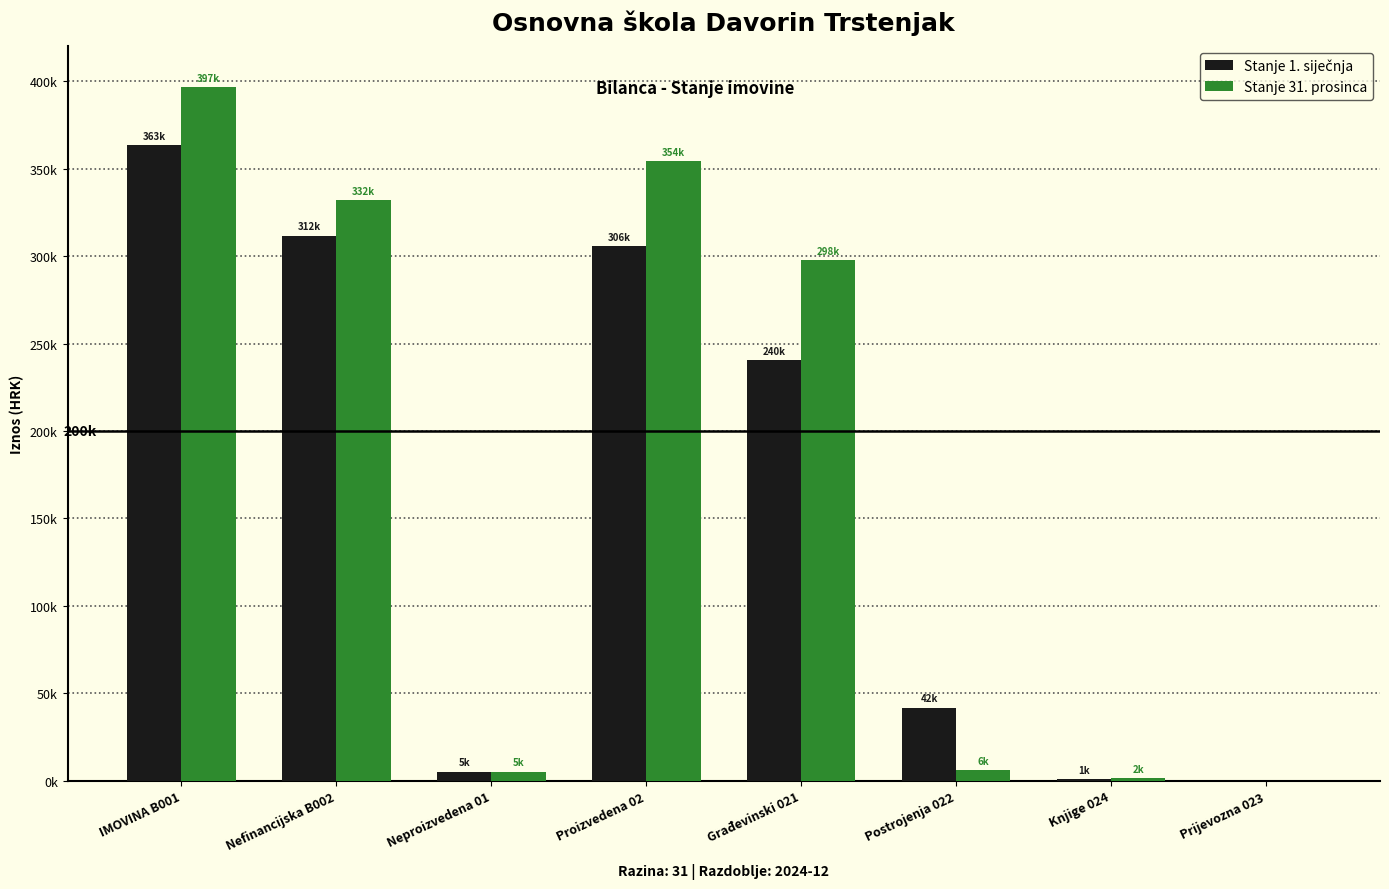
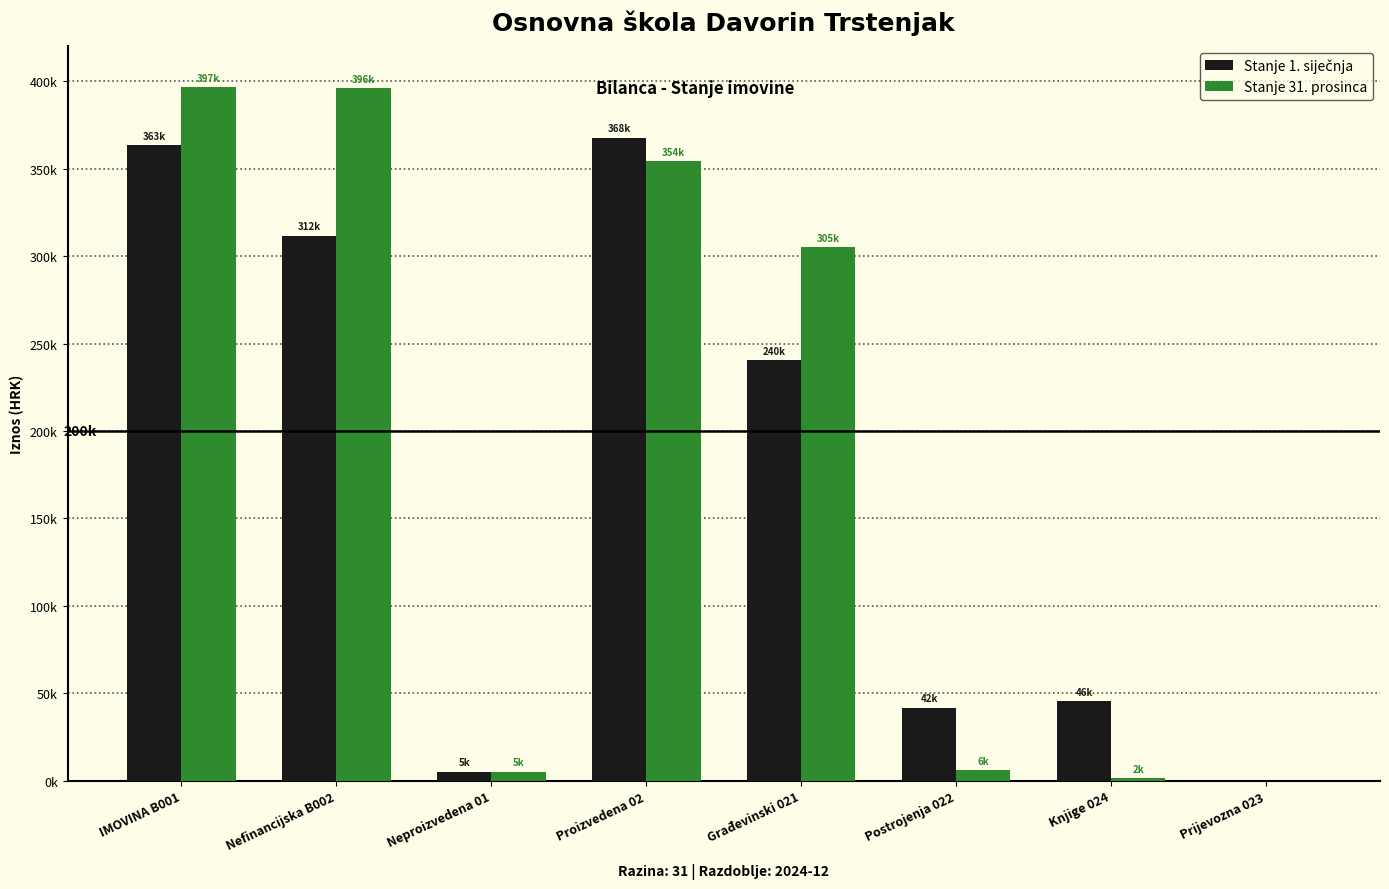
  {
    "Stanje 1. siječnja": {
      "IMOVINA B001": "363k",
      "Nefinancijska B002": "312k",
      "Neproizvedena 01": "5k",
-     "Proizvedena 02": "306k",
+     "Proizvedena 02": "368k",
      "Građevinski 021": "240k",
      "Postrojenja 022": "42k",
-     "Knjige 024": "1k"
+     "Knjige 024": "46k"
    },
    "Stanje 31. prosinca": {
      "IMOVINA B001": "397k",
-     "Nefinancijska B002": "332k",
+     "Nefinancijska B002": "396k",
      "Neproizvedena 01": "5k",
      "Proizvedena 02": "354k",
-     "Građevinski 021": "298k",
+     "Građevinski 021": "305k",
      "Postrojenja 022": "6k",
      "Knjige 024": "2k"
    }
  }
